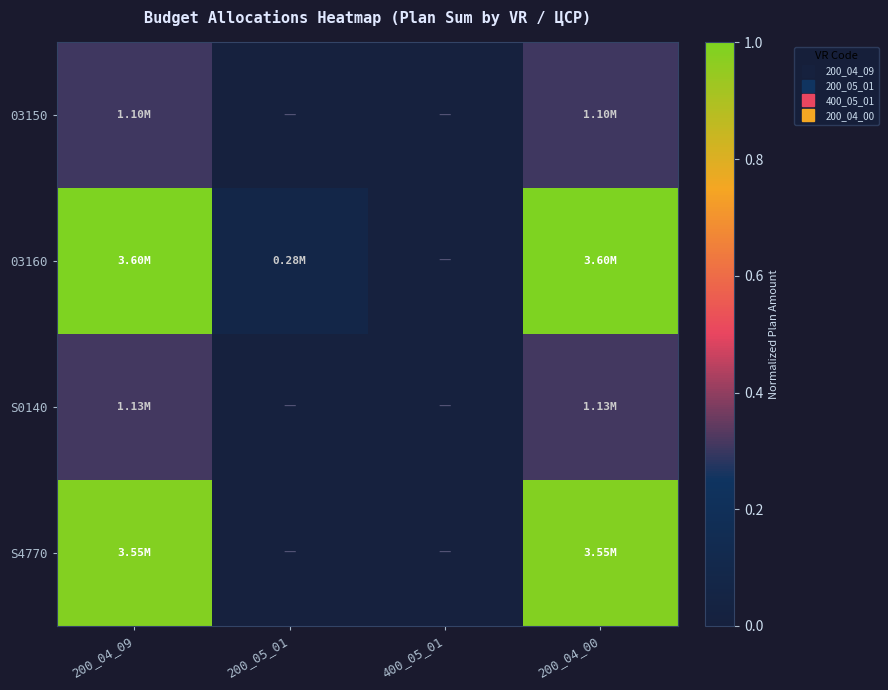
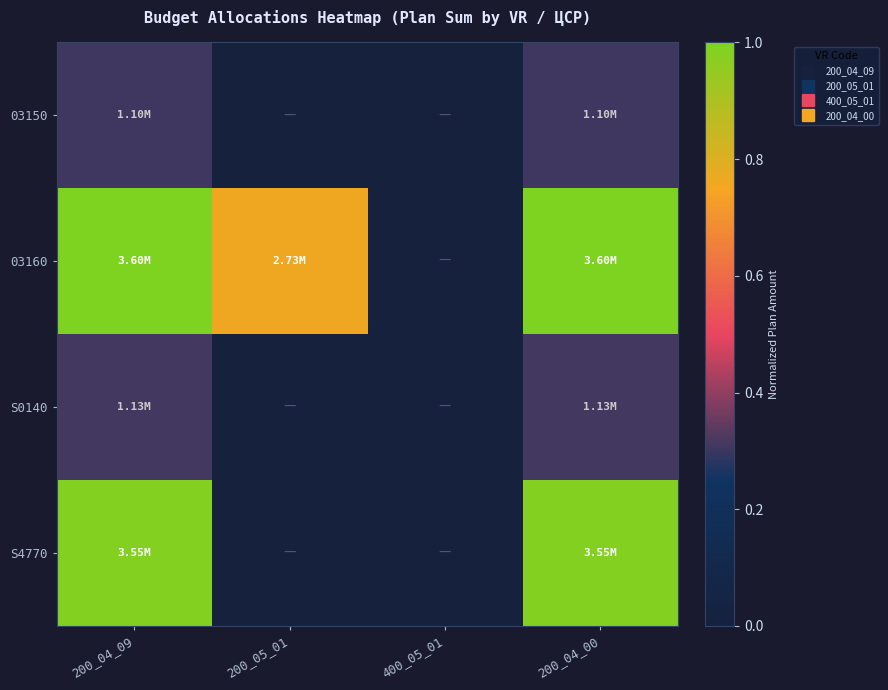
  {
    "03150": {
      "200_04_09": "1.10M",
      "200_04_00": "1.10M"
    },
    "03160": {
      "200_04_09": "3.60M",
-     "200_05_01": "0.28M",
+     "200_05_01": "2.73M",
      "200_04_00": "3.60M"
    },
    "S0140": {
      "200_04_09": "1.13M",
      "200_04_00": "1.13M"
    },
    "S4770": {
      "200_04_09": "3.55M",
      "200_04_00": "3.55M"
    }
  }
